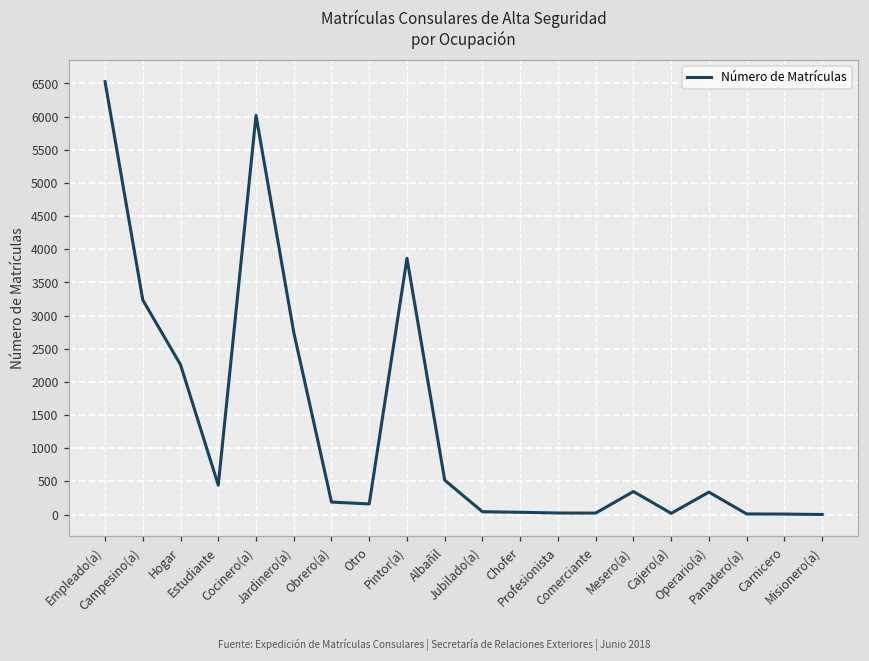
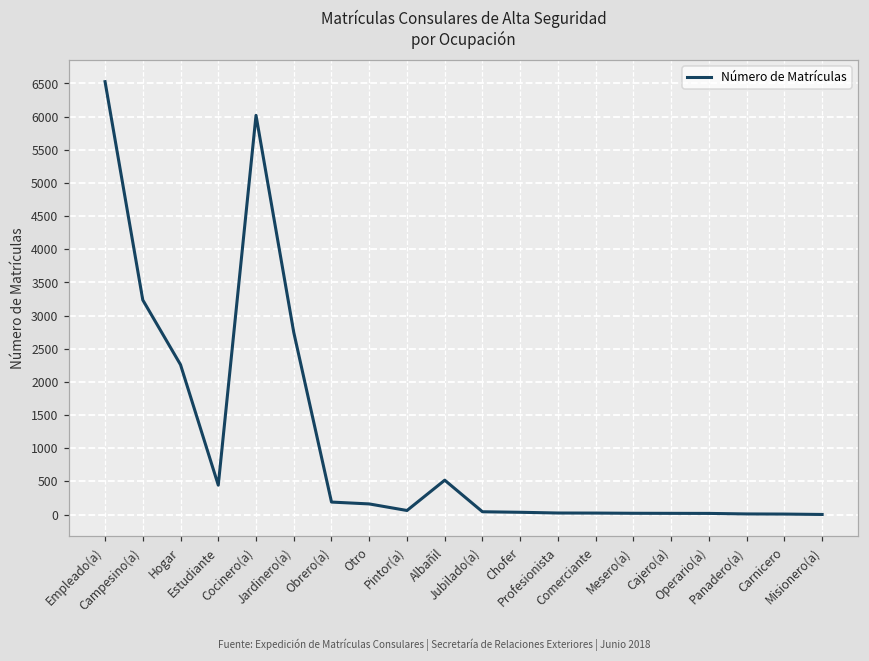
  {
    "Empleado(a)": 6500,
    "Campesino(a)": 3200,
    "Hogar": 2300,
    "Estudiante": 400,
    "Cocinero(a)": 6000,
    "Jardinero(a)": 2700,
    "Obrero(a)": 200,
    "Otro": 200,
-   "Pintor(a)": 3900,
+   "Pintor(a)": 100,
    "Albañil": 500,
    "Jubilado(a)": 0,
    "Chofer": 0,
    "Profesionista": 0,
    "Comerciante": 0,
-   "Mesero(a)": 300,
+   "Mesero(a)": 0,
    "Cajero(a)": 0,
-   "Operario(a)": 300,
+   "Operario(a)": 0,
    "Panadero(a)": 0,
    "Carnicero": 0,
    "Misionero(a)": 0
  }
